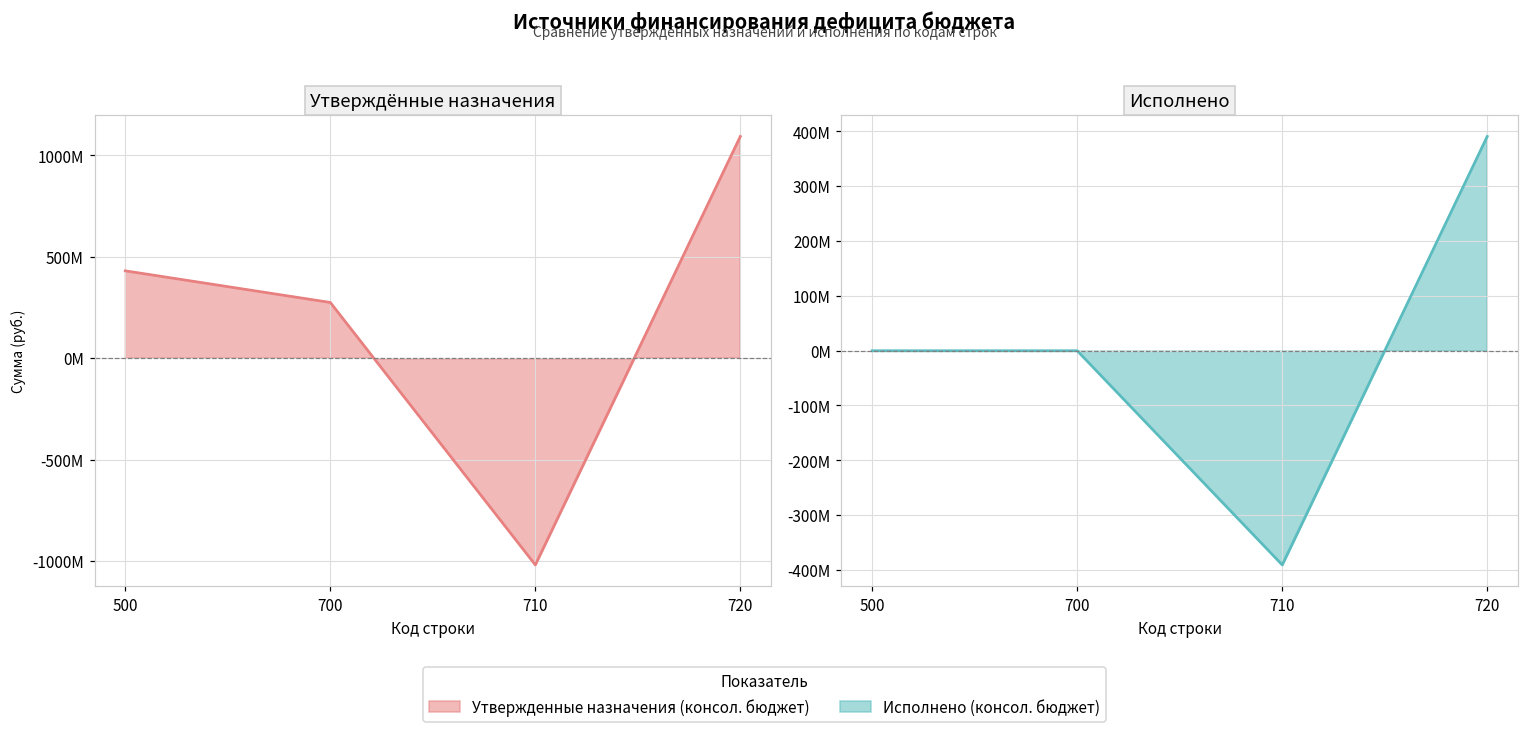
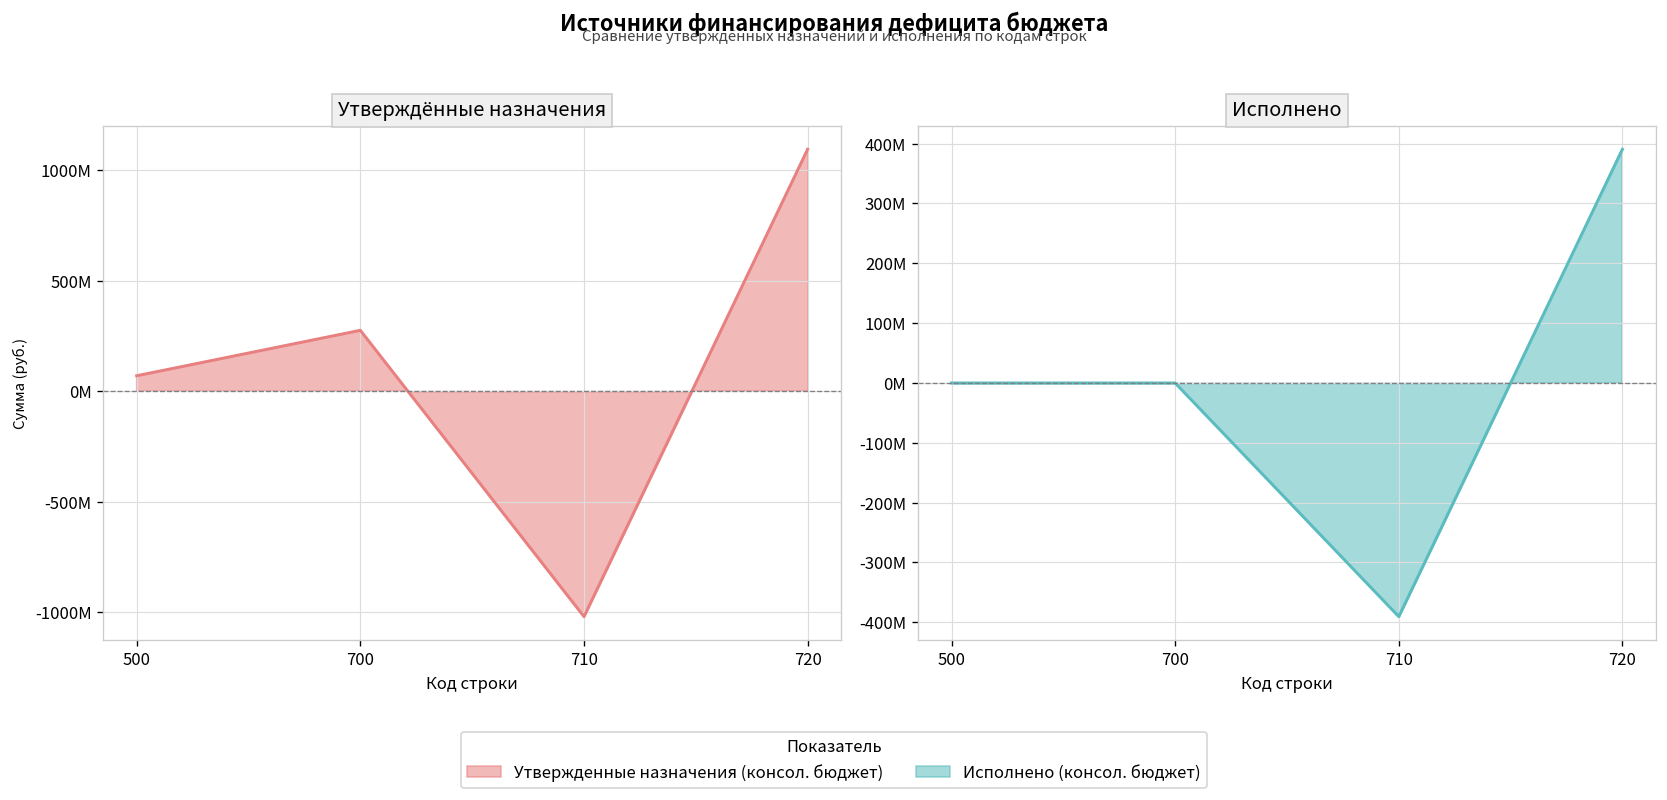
  {
    "Утверждённые назначения": {
-     "500": 430000000,
+     "500": 70000000,
      "700": 270000000,
      "710": -1020000000,
      "720": 1090000000
    }
  }
